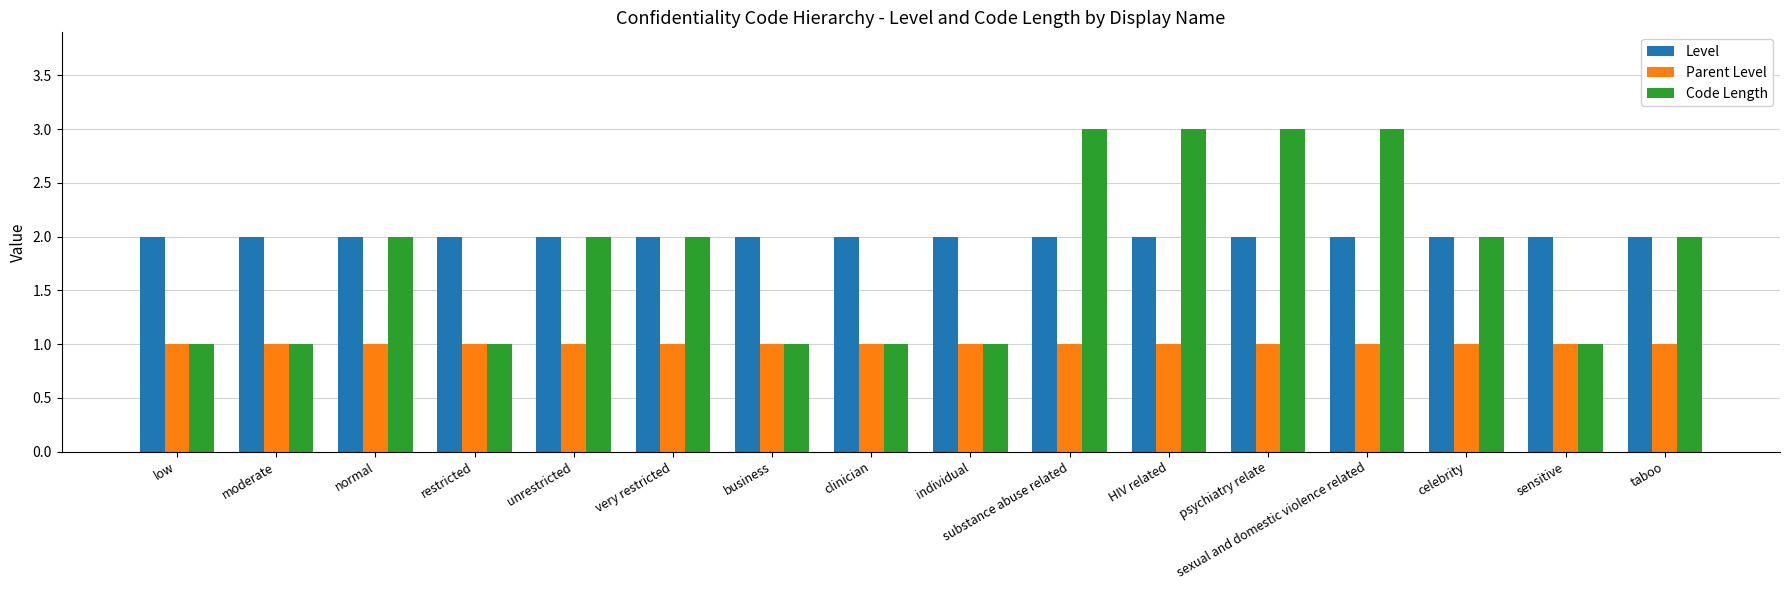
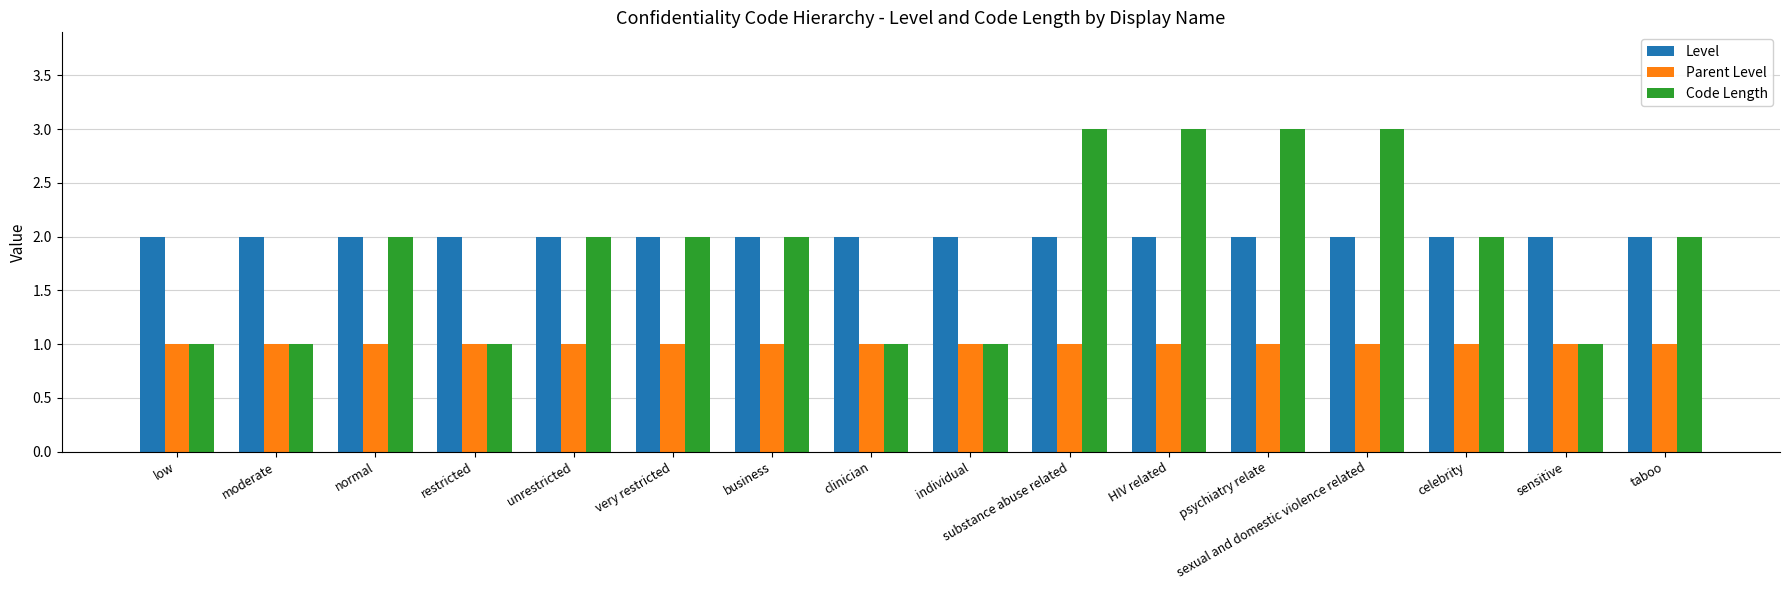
  {
    "Level": {
      "low": 2,
      "moderate": 2,
      "normal": 2,
      "restricted": 2,
      "unrestricted": 2,
      "very restricted": 2,
      "business": 2,
      "clinician": 2,
      "individual": 2,
      "substance abuse related": 2,
      "HIV related": 2,
      "psychiatry relate": 2,
      "sexual and domestic violence related": 2,
      "celebrity": 2,
      "sensitive": 2,
      "taboo": 2
    },
    "Parent Level": {
      "low": 1,
      "moderate": 1,
      "normal": 1,
      "restricted": 1,
      "unrestricted": 1,
      "very restricted": 1,
      "business": 1,
      "clinician": 1,
      "individual": 1,
      "substance abuse related": 1,
      "HIV related": 1,
      "psychiatry relate": 1,
      "sexual and domestic violence related": 1,
      "celebrity": 1,
      "sensitive": 1,
      "taboo": 1
    },
    "Code Length": {
      "low": 1,
      "moderate": 1,
      "normal": 2,
      "restricted": 1,
      "unrestricted": 2,
      "very restricted": 2,
-     "business": 1,
+     "business": 2,
      "clinician": 1,
      "individual": 1,
      "substance abuse related": 3,
      "HIV related": 3,
      "psychiatry relate": 3,
      "sexual and domestic violence related": 3,
      "celebrity": 2,
      "sensitive": 1,
      "taboo": 2
    }
  }
